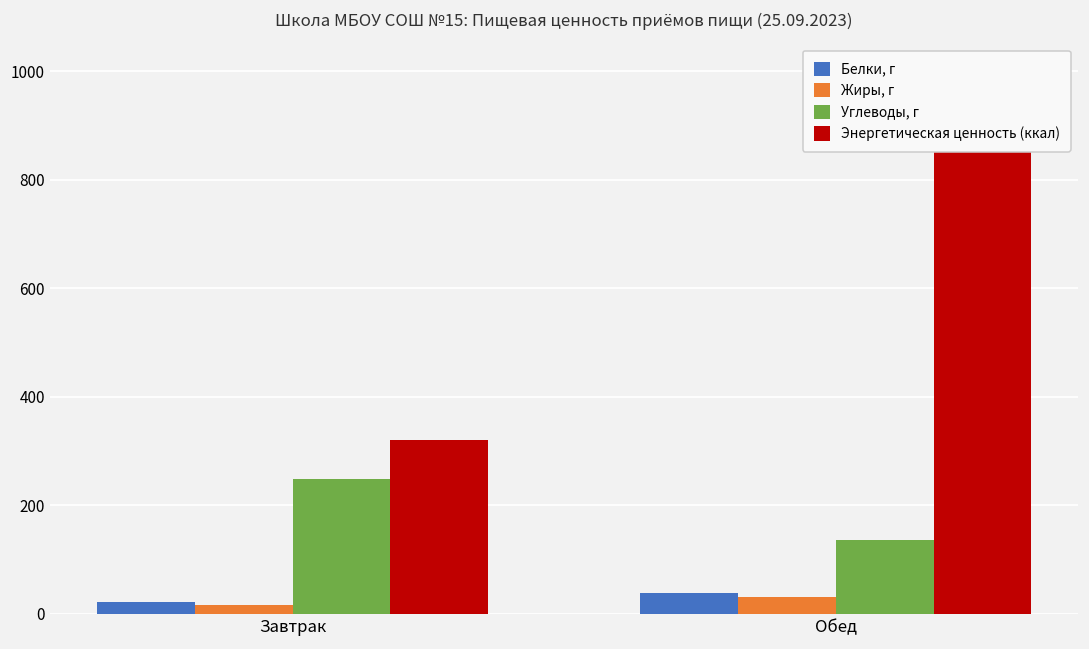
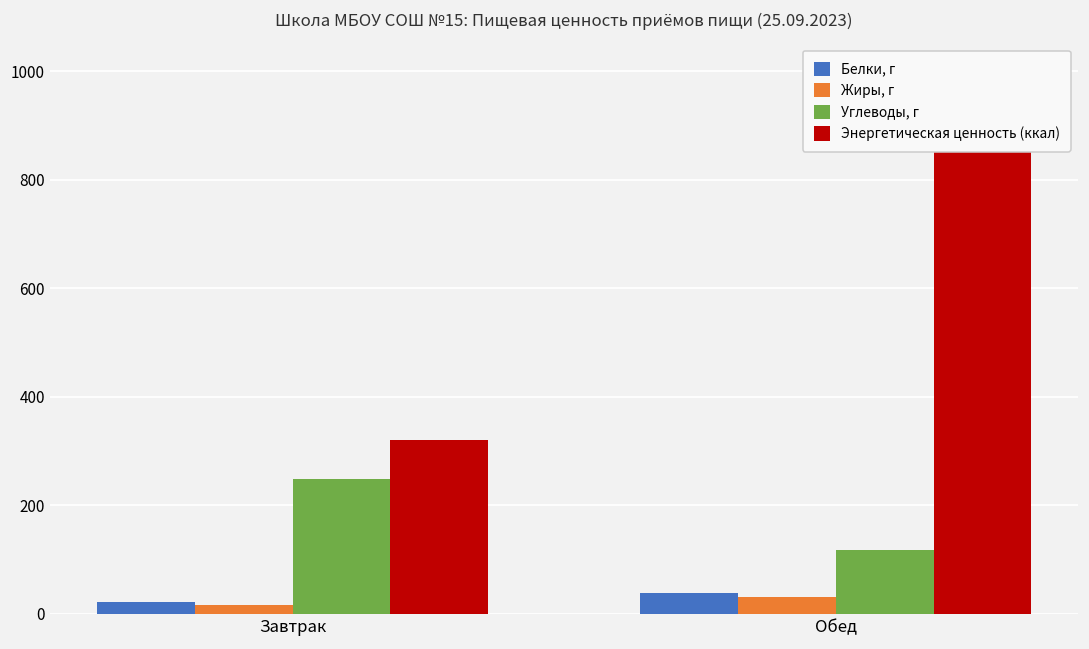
  {
    "Белки, г": {
      "Завтрак": 20,
      "Обед": 40
    },
    "Жиры, г": {
      "Завтрак": 20,
      "Обед": 30
    },
    "Углеводы, г": {
      "Завтрак": 250,
-     "Обед": 140
+     "Обед": 120
    },
    "Энергетическая ценность (ккал)": {
      "Завтрак": 320
    }
  }
